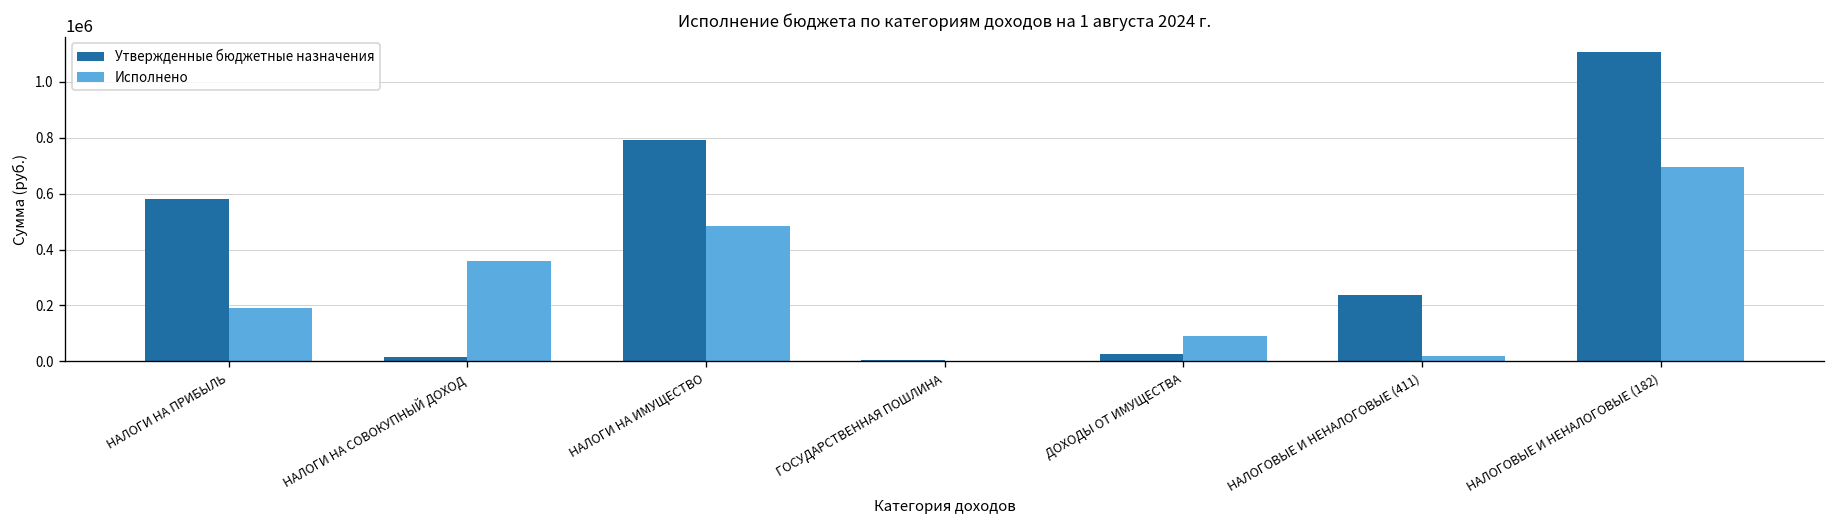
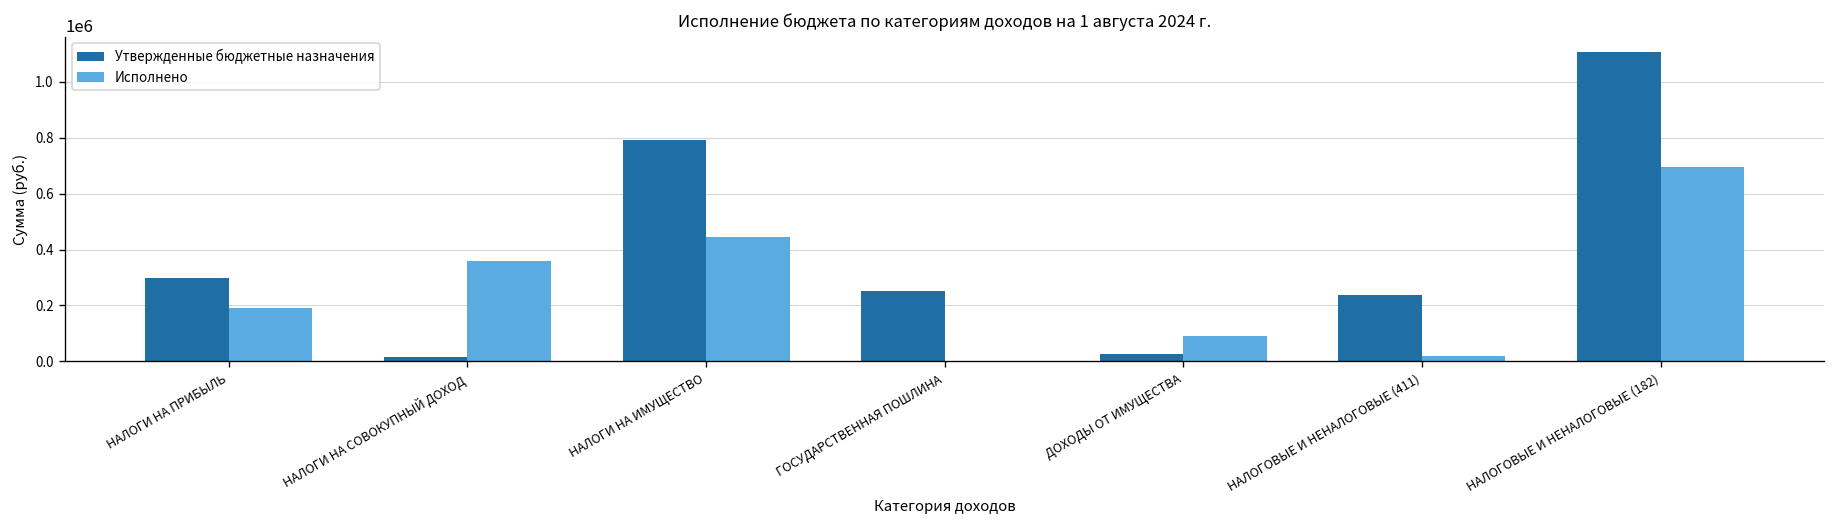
  {
    "Утвержденные бюджетные назначения": {
-     "НАЛОГИ НА ПРИБЫЛЬ": 580000,
+     "НАЛОГИ НА ПРИБЫЛЬ": 300000,
      "НАЛОГИ НА СОВОКУПНЫЙ ДОХОД": 20000,
      "НАЛОГИ НА ИМУЩЕСТВО": 790000,
-     "ГОСУДАРСТВЕННАЯ ПОШЛИНА": 0,
+     "ГОСУДАРСТВЕННАЯ ПОШЛИНА": 250000,
      "ДОХОДЫ ОТ ИМУЩЕСТВА": 30000,
      "НАЛОГОВЫЕ И НЕНАЛОГОВЫЕ (411)": 240000,
      "НАЛОГОВЫЕ И НЕНАЛОГОВЫЕ (182)": 1110000
    },
    "Исполнено": {
      "НАЛОГИ НА ПРИБЫЛЬ": 190000,
      "НАЛОГИ НА СОВОКУПНЫЙ ДОХОД": 360000,
-     "НАЛОГИ НА ИМУЩЕСТВО": 490000,
+     "НАЛОГИ НА ИМУЩЕСТВО": 450000,
      "ДОХОДЫ ОТ ИМУЩЕСТВА": 90000,
      "НАЛОГОВЫЕ И НЕНАЛОГОВЫЕ (411)": 20000,
      "НАЛОГОВЫЕ И НЕНАЛОГОВЫЕ (182)": 700000
    }
  }
